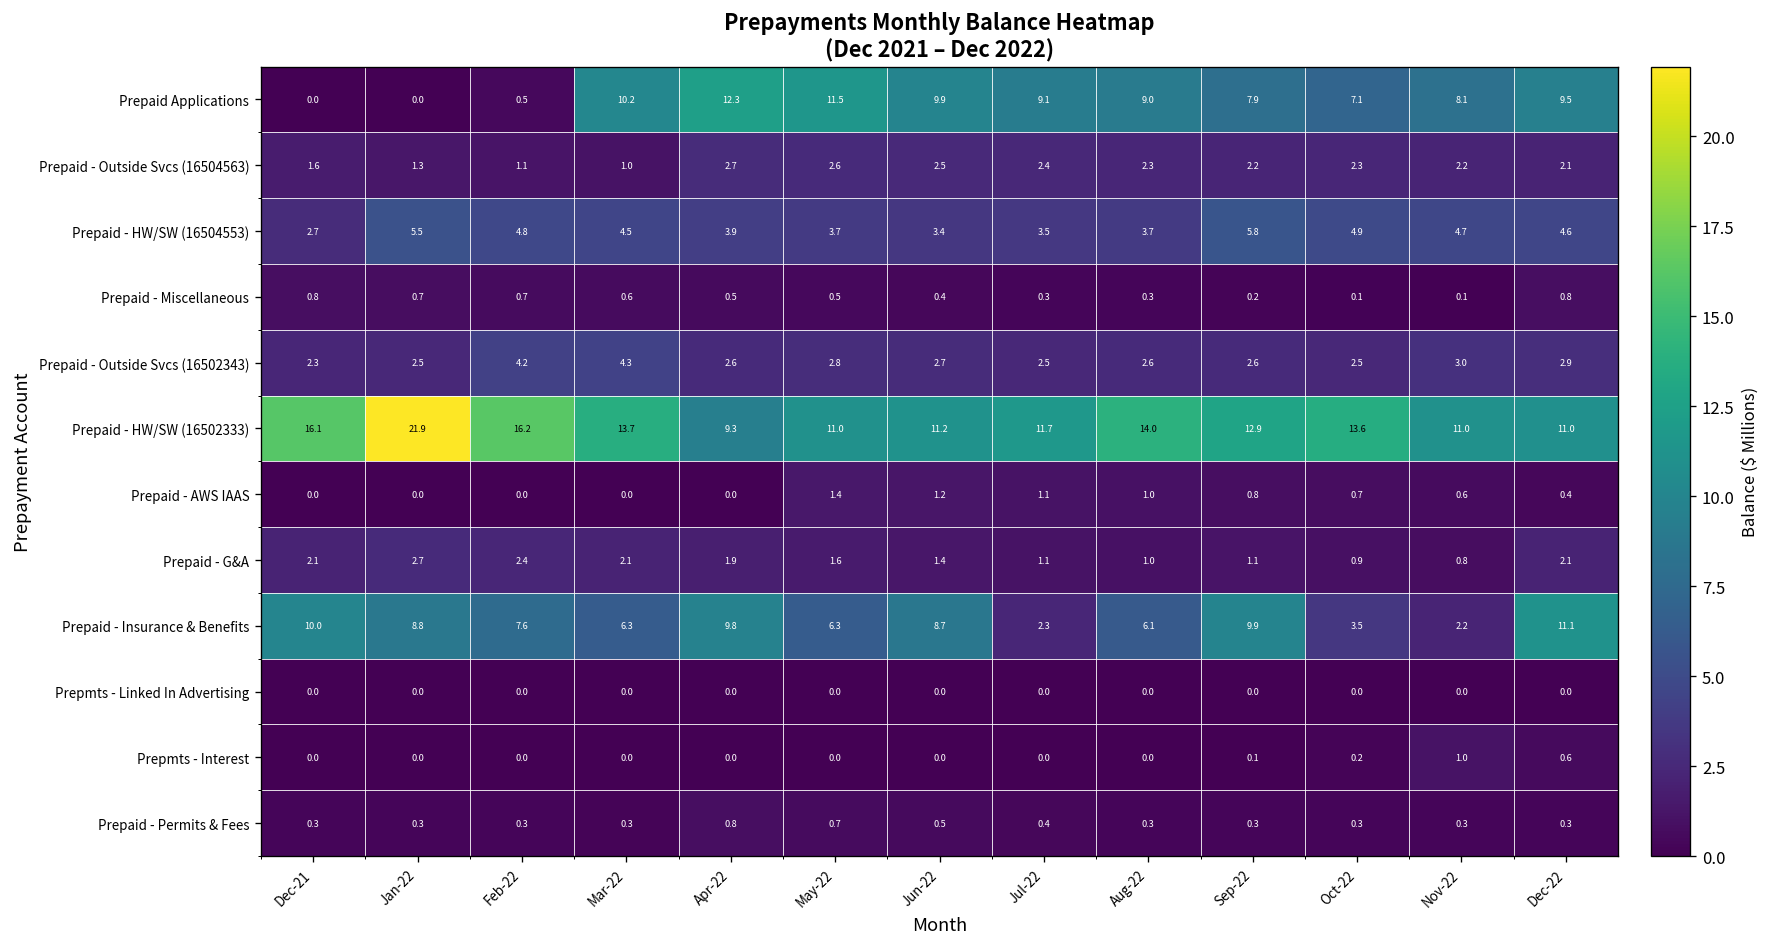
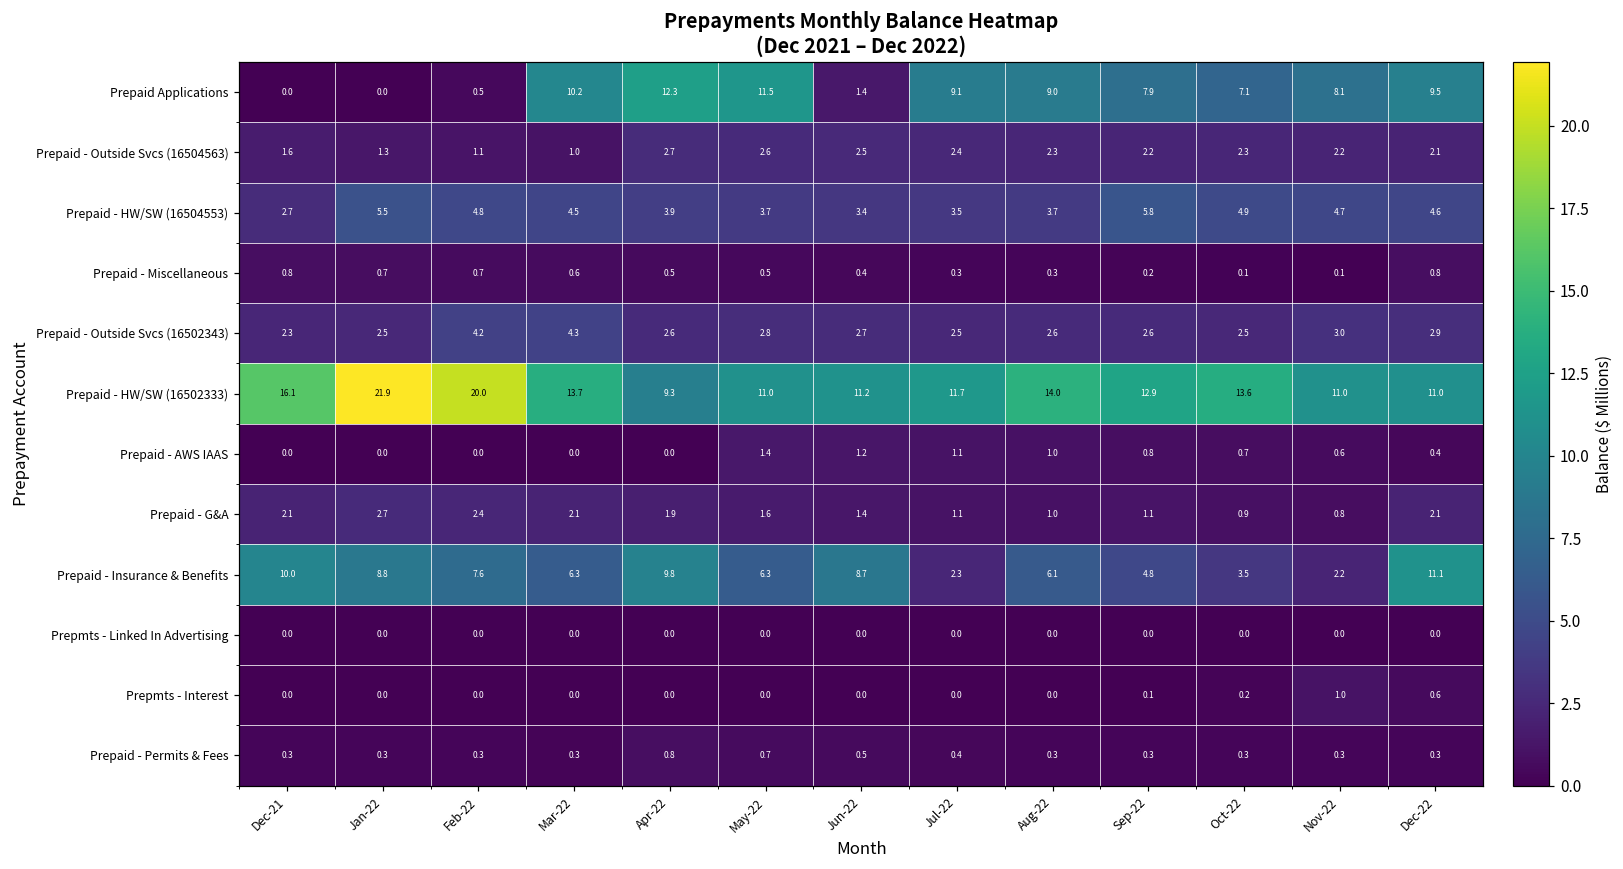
  {
    "Prepaid Applications": {
      "Dec-21": 0.0,
      "Jan-22": 0.0,
      "Feb-22": 0.5,
      "Mar-22": 10.2,
      "Apr-22": 12.3,
      "May-22": 11.5,
-     "Jun-22": 9.9,
+     "Jun-22": 1.4,
      "Jul-22": 9.1,
      "Aug-22": 9.0,
      "Sep-22": 7.9,
      "Oct-22": 7.1,
      "Nov-22": 8.1,
      "Dec-22": 9.5
    },
    "Prepaid - Outside Svcs (16504563)": {
      "Dec-21": 1.6,
      "Jan-22": 1.3,
      "Feb-22": 1.1,
      "Mar-22": 1.0,
      "Apr-22": 2.7,
      "May-22": 2.6,
      "Jun-22": 2.5,
      "Jul-22": 2.4,
      "Aug-22": 2.3,
      "Sep-22": 2.2,
      "Oct-22": 2.3,
      "Nov-22": 2.2,
      "Dec-22": 2.1
    },
    "Prepaid - HW/SW (16504553)": {
      "Dec-21": 2.7,
      "Jan-22": 5.5,
      "Feb-22": 4.8,
      "Mar-22": 4.5,
      "Apr-22": 3.9,
      "May-22": 3.7,
      "Jun-22": 3.4,
      "Jul-22": 3.5,
      "Aug-22": 3.7,
      "Sep-22": 5.8,
      "Oct-22": 4.9,
      "Nov-22": 4.7,
      "Dec-22": 4.6
    },
    "Prepaid - Miscellaneous": {
      "Dec-21": 0.8,
      "Jan-22": 0.7,
      "Feb-22": 0.7,
      "Mar-22": 0.6,
      "Apr-22": 0.5,
      "May-22": 0.5,
      "Jun-22": 0.4,
      "Jul-22": 0.3,
      "Aug-22": 0.3,
      "Sep-22": 0.2,
      "Oct-22": 0.1,
      "Nov-22": 0.1,
      "Dec-22": 0.8
    },
    "Prepaid - Outside Svcs (16502343)": {
      "Dec-21": 2.3,
      "Jan-22": 2.5,
      "Feb-22": 4.2,
      "Mar-22": 4.3,
      "Apr-22": 2.6,
      "May-22": 2.8,
      "Jun-22": 2.7,
      "Jul-22": 2.5,
      "Aug-22": 2.6,
      "Sep-22": 2.6,
      "Oct-22": 2.5,
      "Nov-22": 3.0,
      "Dec-22": 2.9
    },
    "Prepaid - HW/SW (16502333)": {
      "Dec-21": 16.1,
      "Jan-22": 21.9,
-     "Feb-22": 16.2,
+     "Feb-22": 20.0,
      "Mar-22": 13.7,
      "Apr-22": 9.3,
      "May-22": 11.0,
      "Jun-22": 11.2,
      "Jul-22": 11.7,
      "Aug-22": 14.0,
      "Sep-22": 12.9,
      "Oct-22": 13.6,
      "Nov-22": 11.0,
      "Dec-22": 11.0
    },
    "Prepaid - AWS IAAS": {
      "Dec-21": 0.0,
      "Jan-22": 0.0,
      "Feb-22": 0.0,
      "Mar-22": 0.0,
      "Apr-22": 0.0,
      "May-22": 1.4,
      "Jun-22": 1.2,
      "Jul-22": 1.1,
      "Aug-22": 1.0,
      "Sep-22": 0.8,
      "Oct-22": 0.7,
      "Nov-22": 0.6,
      "Dec-22": 0.4
    },
    "Prepaid - G&A": {
      "Dec-21": 2.1,
      "Jan-22": 2.7,
      "Feb-22": 2.4,
      "Mar-22": 2.1,
      "Apr-22": 1.9,
      "May-22": 1.6,
      "Jun-22": 1.4,
      "Jul-22": 1.1,
      "Aug-22": 1.0,
      "Sep-22": 1.1,
      "Oct-22": 0.9,
      "Nov-22": 0.8,
      "Dec-22": 2.1
    },
    "Prepaid - Insurance & Benefits": {
      "Dec-21": 10.0,
      "Jan-22": 8.8,
      "Feb-22": 7.6,
      "Mar-22": 6.3,
      "Apr-22": 9.8,
      "May-22": 6.3,
      "Jun-22": 8.7,
      "Jul-22": 2.3,
      "Aug-22": 6.1,
-     "Sep-22": 9.9,
+     "Sep-22": 4.8,
      "Oct-22": 3.5,
      "Nov-22": 2.2,
      "Dec-22": 11.1
    },
    "Prepmts - Linked In Advertising": {
      "Dec-21": 0.0,
      "Jan-22": 0.0,
      "Feb-22": 0.0,
      "Mar-22": 0.0,
      "Apr-22": 0.0,
      "May-22": 0.0,
      "Jun-22": 0.0,
      "Jul-22": 0.0,
      "Aug-22": 0.0,
      "Sep-22": 0.0,
      "Oct-22": 0.0,
      "Nov-22": 0.0,
      "Dec-22": 0.0
    },
    "Prepmts - Interest": {
      "Dec-21": 0.0,
      "Jan-22": 0.0,
      "Feb-22": 0.0,
      "Mar-22": 0.0,
      "Apr-22": 0.0,
      "May-22": 0.0,
      "Jun-22": 0.0,
      "Jul-22": 0.0,
      "Aug-22": 0.0,
      "Sep-22": 0.1,
      "Oct-22": 0.2,
      "Nov-22": 1.0,
      "Dec-22": 0.6
    },
    "Prepaid - Permits & Fees": {
      "Dec-21": 0.3,
      "Jan-22": 0.3,
      "Feb-22": 0.3,
      "Mar-22": 0.3,
      "Apr-22": 0.8,
      "May-22": 0.7,
      "Jun-22": 0.5,
      "Jul-22": 0.4,
      "Aug-22": 0.3,
      "Sep-22": 0.3,
      "Oct-22": 0.3,
      "Nov-22": 0.3,
      "Dec-22": 0.3
    }
  }
